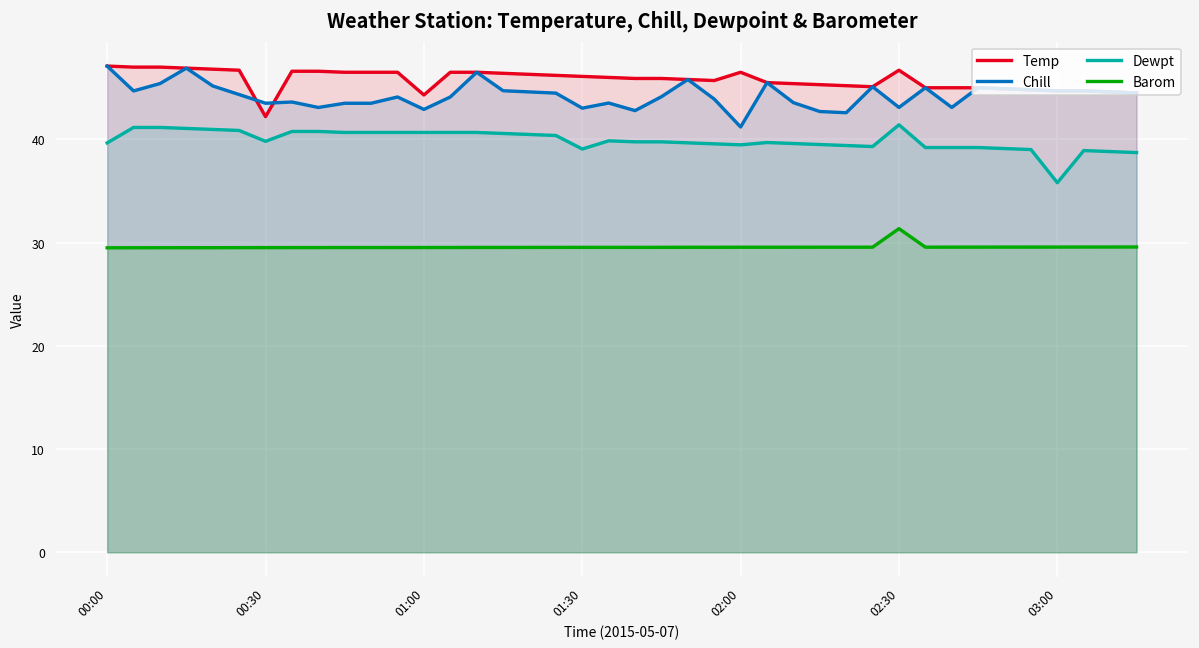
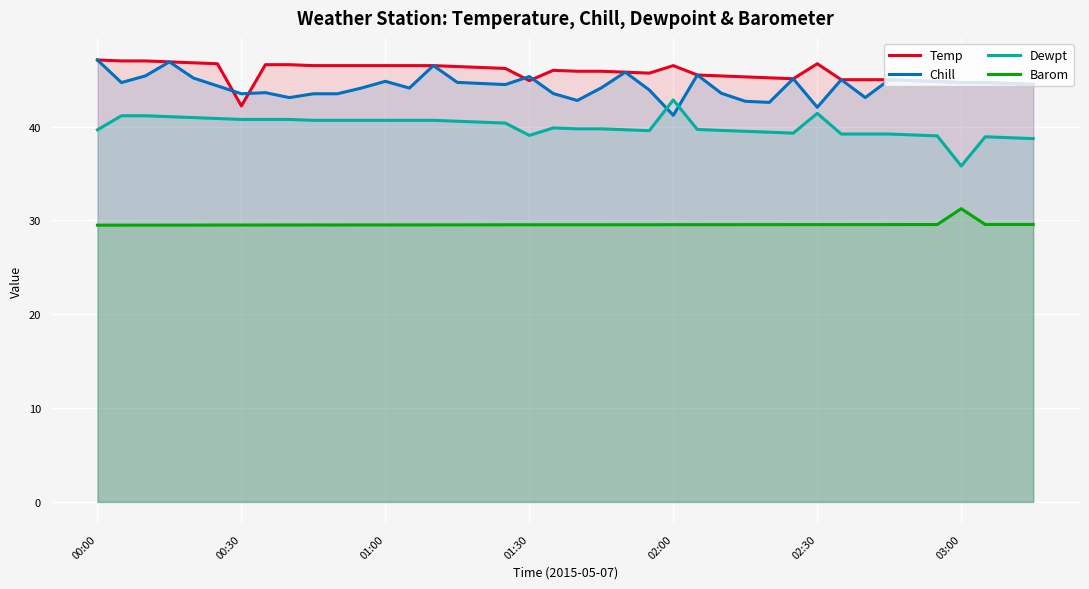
  {
    "Temp": {
      "00:30": 42,
-     "01:00": 44,
-     "01:30": 46,
+     "01:00": 47,
+     "01:30": 45,
      "02:00": 47,
      "02:30": 47
    },
    "Chill": {
      "00:30": 44,
-     "01:00": 43,
-     "01:30": 43,
+     "01:00": 45,
+     "01:30": 45,
      "02:00": 41,
-     "02:30": 43
+     "02:30": 42
    },
    "Dewpt": {
      "00:00": 40,
-     "00:30": 40,
+     "00:30": 41,
      "01:00": 41,
      "01:30": 39,
-     "02:00": 39,
+     "02:00": 43,
      "02:30": 41,
      "03:00": 36
    },
    "Barom": {
      "00:00": 29,
      "00:30": 30,
      "01:00": 30,
      "01:30": 30,
      "02:00": 30,
-     "02:30": 31,
-     "03:00": 30
+     "02:30": 30,
+     "03:00": 31
    }
  }
